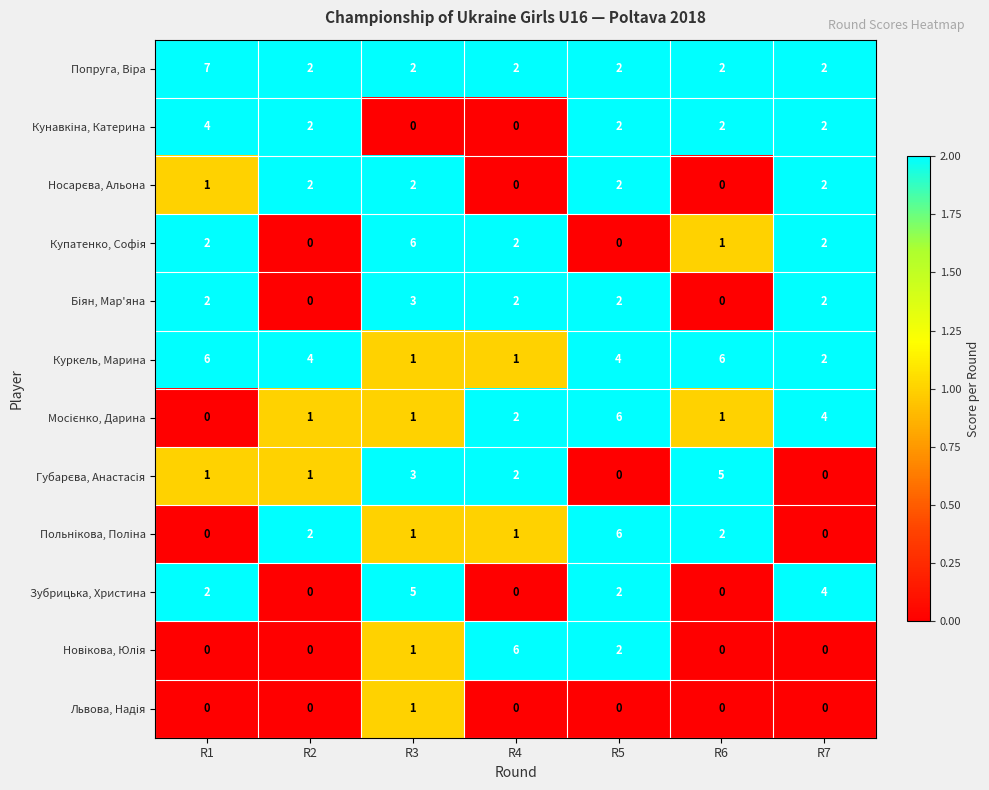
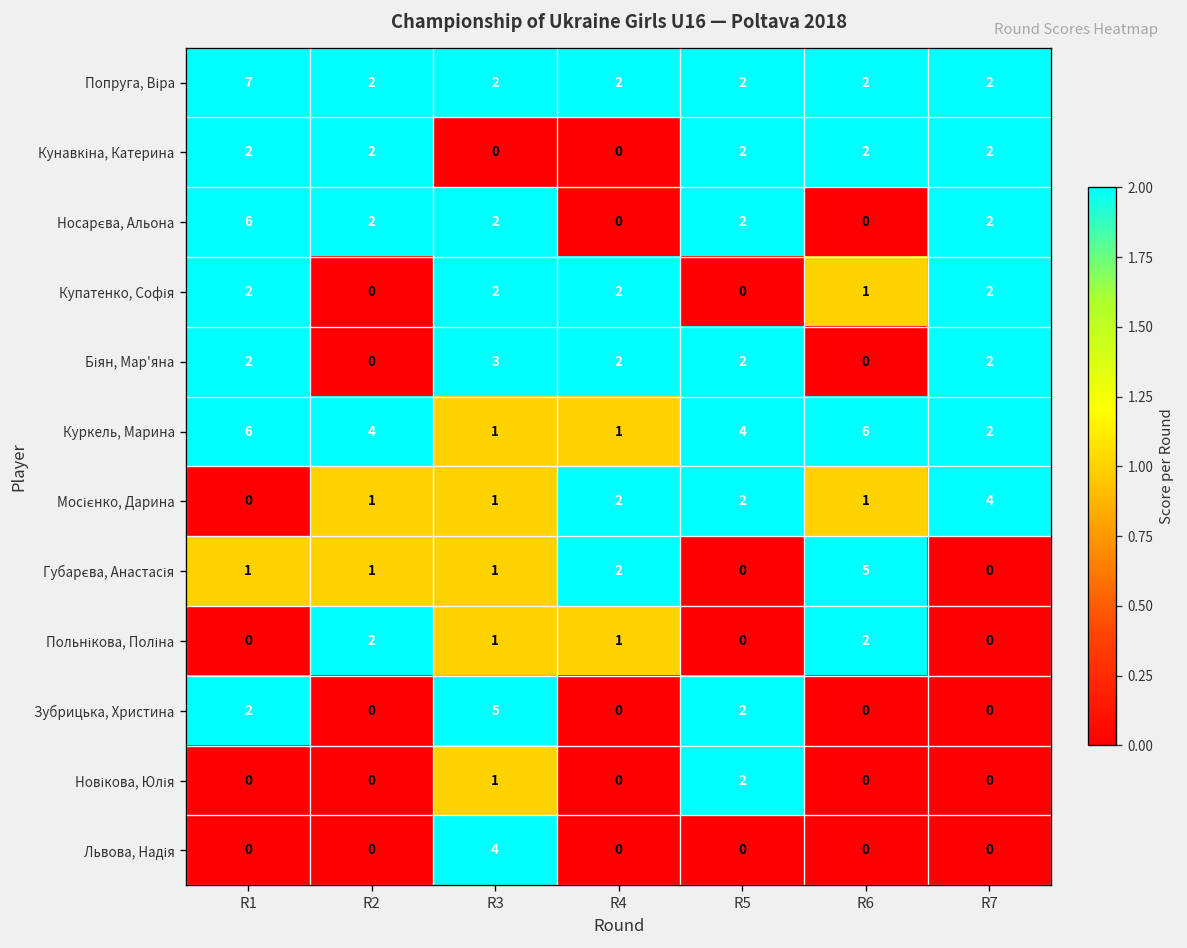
  {
    "Попруга, Віра": {
      "R1": 7,
      "R2": 2,
      "R3": 2,
      "R4": 2,
      "R5": 2,
      "R6": 2,
      "R7": 2
    },
    "Кунавкіна, Катерина": {
-     "R1": 4,
+     "R1": 2,
      "R2": 2,
      "R3": 0,
      "R4": 0,
      "R5": 2,
      "R6": 2,
      "R7": 2
    },
    "Носарєва, Альона": {
-     "R1": 1,
+     "R1": 6,
      "R2": 2,
      "R3": 2,
      "R4": 0,
      "R5": 2,
      "R6": 0,
      "R7": 2
    },
    "Купатенко, Софія": {
      "R1": 2,
      "R2": 0,
-     "R3": 6,
+     "R3": 2,
      "R4": 2,
      "R5": 0,
      "R6": 1,
      "R7": 2
    },
    "Біян, Мар'яна": {
      "R1": 2,
      "R2": 0,
      "R3": 3,
      "R4": 2,
      "R5": 2,
      "R6": 0,
      "R7": 2
    },
    "Куркель, Марина": {
      "R1": 6,
      "R2": 4,
      "R3": 1,
      "R4": 1,
      "R5": 4,
      "R6": 6,
      "R7": 2
    },
    "Мосієнко, Дарина": {
      "R1": 0,
      "R2": 1,
      "R3": 1,
      "R4": 2,
-     "R5": 6,
+     "R5": 2,
      "R6": 1,
      "R7": 4
    },
    "Губарєва, Анастасія": {
      "R1": 1,
      "R2": 1,
-     "R3": 3,
+     "R3": 1,
      "R4": 2,
      "R5": 0,
      "R6": 5,
      "R7": 0
    },
    "Польнікова, Поліна": {
      "R1": 0,
      "R2": 2,
      "R3": 1,
      "R4": 1,
-     "R5": 6,
+     "R5": 0,
      "R6": 2,
      "R7": 0
    },
    "Зубрицька, Христина": {
      "R1": 2,
      "R2": 0,
      "R3": 5,
      "R4": 0,
      "R5": 2,
      "R6": 0,
-     "R7": 4
+     "R7": 0
    },
    "Новікова, Юлія": {
      "R1": 0,
      "R2": 0,
      "R3": 1,
-     "R4": 6,
+     "R4": 0,
      "R5": 2,
      "R6": 0,
      "R7": 0
    },
    "Львова, Надія": {
      "R1": 0,
      "R2": 0,
-     "R3": 1,
+     "R3": 4,
      "R4": 0,
      "R5": 0,
      "R6": 0,
      "R7": 0
    }
  }
